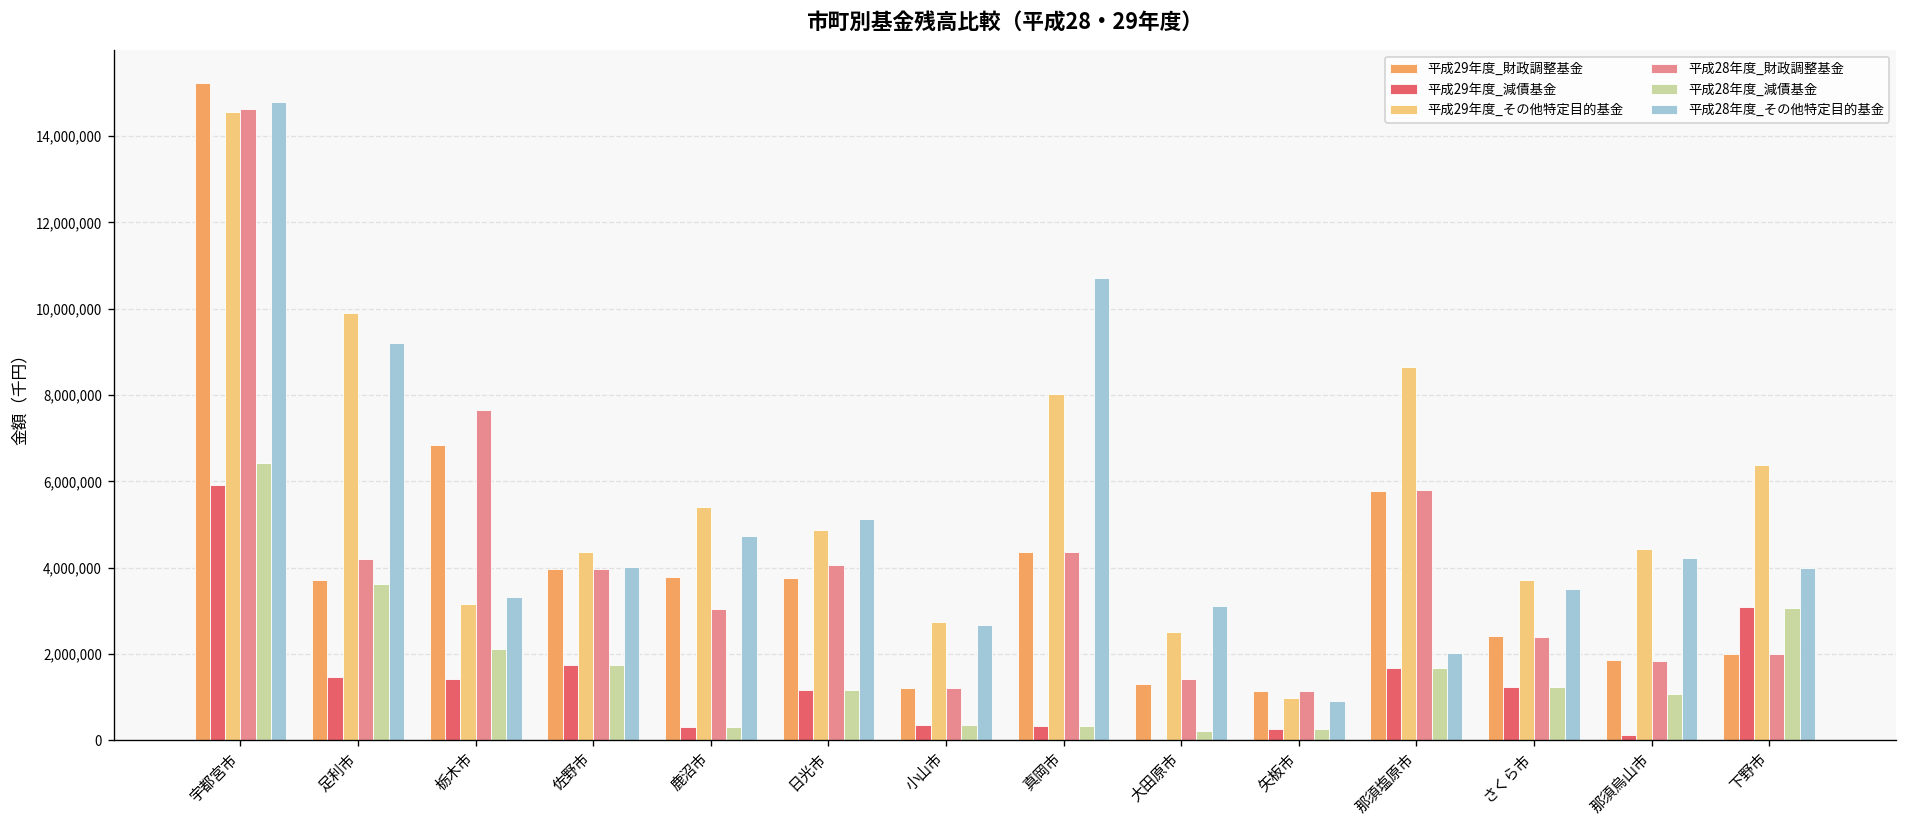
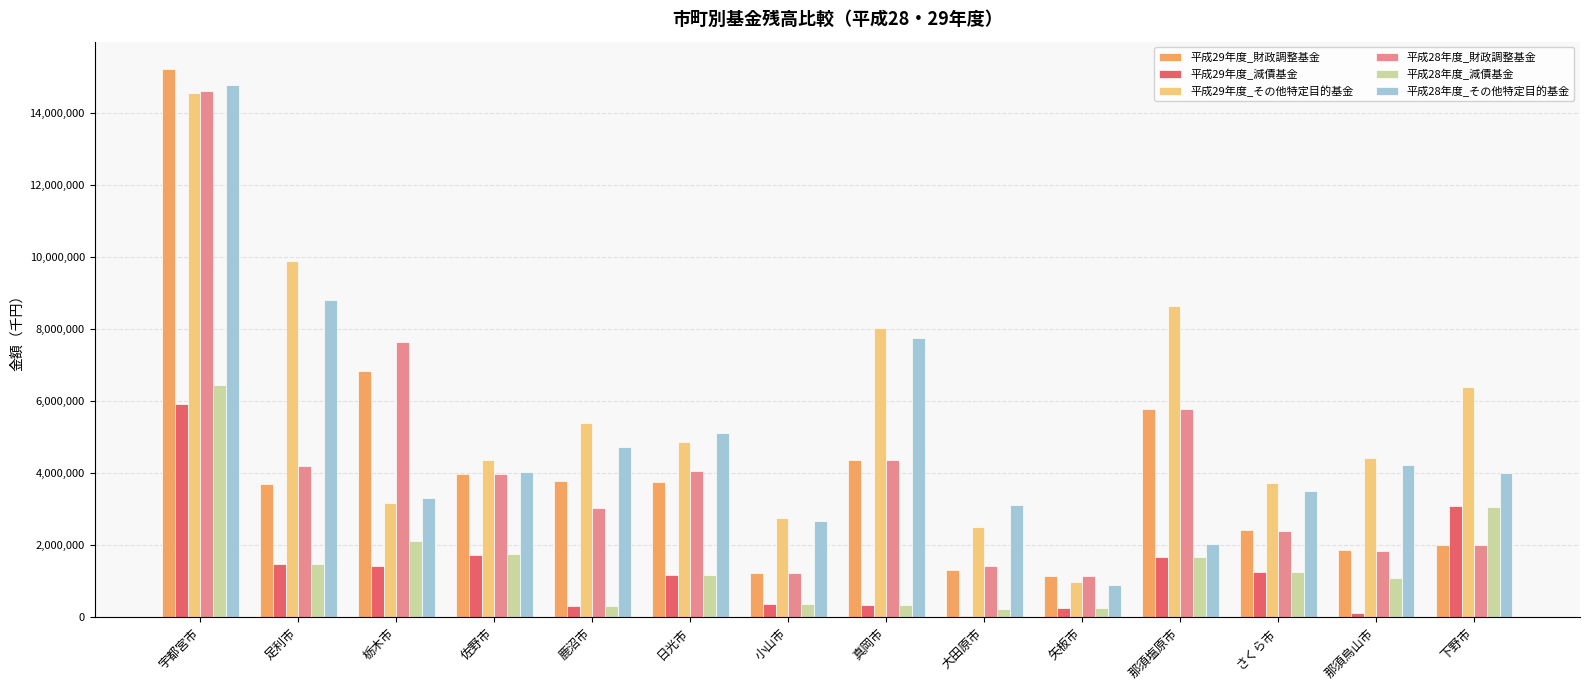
  {
    "平成28年度_減債基金": {
      "宇都宮市": "6,400,000",
-     "足利市": "3,600,000",
+     "足利市": "1,500,000",
      "栃木市": "2,100,000",
      "佐野市": "1,800,000",
      "鹿沼市": "300,000",
      "日光市": "1,200,000",
      "小山市": "400,000",
      "真岡市": "300,000",
      "大田原市": "200,000",
      "矢板市": "300,000",
      "那須塩原市": "1,700,000",
      "さくら市": "1,200,000",
      "那須烏山市": "1,100,000",
      "下野市": "3,100,000"
    },
    "平成28年度_その他特定目的基金": {
      "宇都宮市": "14,800,000",
-     "足利市": "9,200,000",
+     "足利市": "8,800,000",
      "栃木市": "3,300,000",
      "佐野市": "4,000,000",
      "鹿沼市": "4,700,000",
      "日光市": "5,100,000",
      "小山市": "2,700,000",
-     "真岡市": "10,700,000",
+     "真岡市": "7,800,000",
      "大田原市": "3,100,000",
      "矢板市": "900,000",
      "那須塩原市": "2,000,000",
      "さくら市": "3,500,000",
      "那須烏山市": "4,200,000",
      "下野市": "4,000,000"
    }
  }
